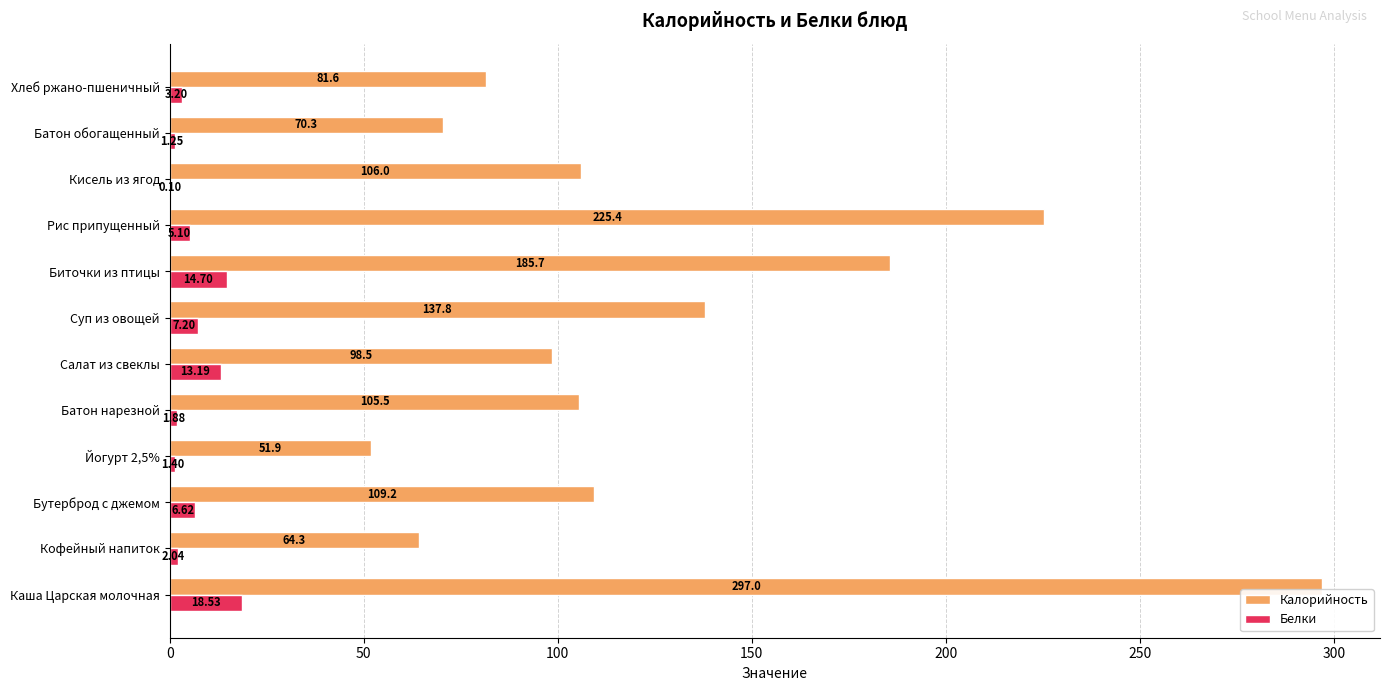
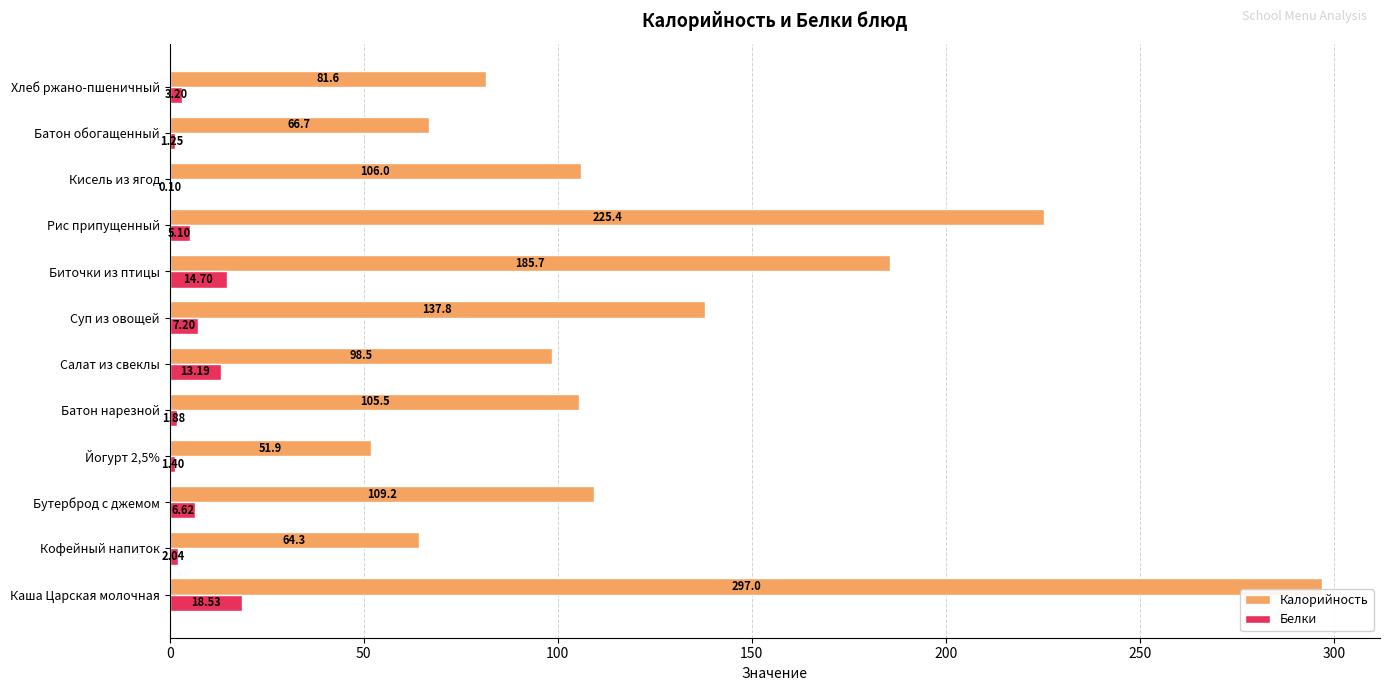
  {
    "Калорийность": {
      "Хлеб ржано-пшеничный": 81.6,
-     "Батон обогащенный": 70.3,
+     "Батон обогащенный": 66.7,
      "Кисель из ягод": 106.0,
      "Рис припущенный": 225.4,
      "Биточки из птицы": 185.7,
      "Суп из овощей": 137.8,
      "Салат из свеклы": 98.5,
      "Батон нарезной": 105.5,
      "Йогурт 2,5%": 51.9,
      "Бутерброд с джемом": 109.2,
      "Кофейный напиток": 64.3,
      "Каша Царская молочная": 297.0
    },
    "Белки": {
      "Хлеб ржано-пшеничный": 3.20,
      "Батон обогащенный": 1.25,
      "Кисель из ягод": 0.10,
      "Рис припущенный": 5.10,
      "Биточки из птицы": 14.70,
      "Суп из овощей": 7.20,
      "Салат из свеклы": 13.19,
      "Батон нарезной": 1.88,
      "Йогурт 2,5%": 1.40,
      "Бутерброд с джемом": 6.62,
      "Кофейный напиток": 2.04,
      "Каша Царская молочная": 18.53
    }
  }
